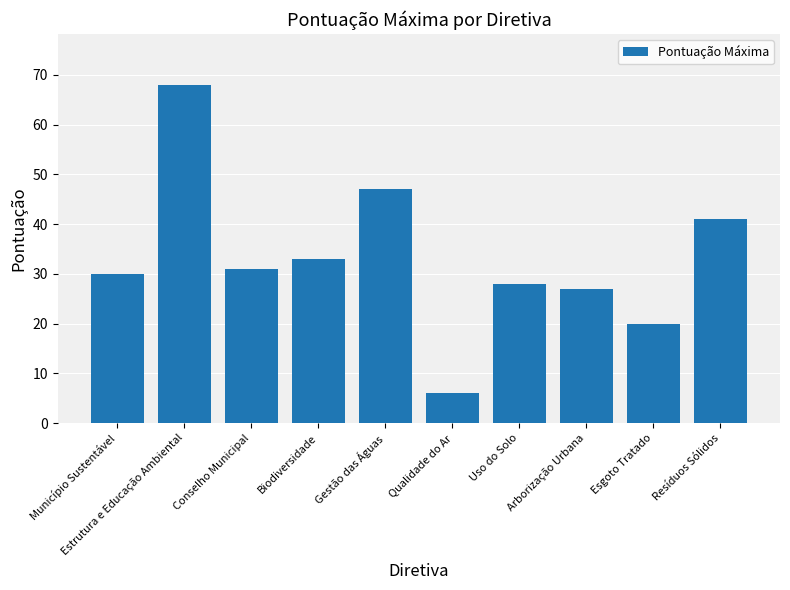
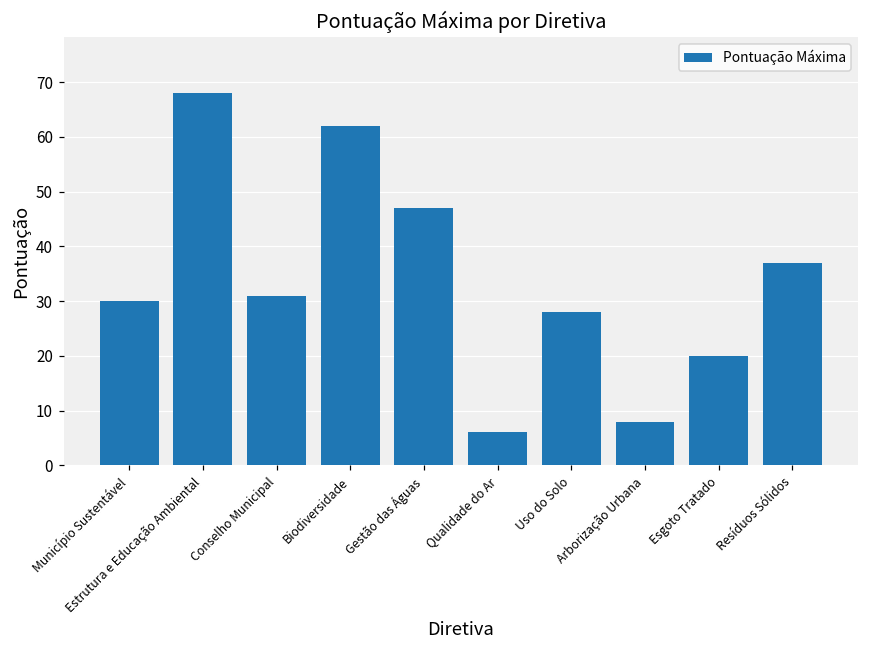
  {
    "Município Sustentável": 30,
    "Estrutura e Educação Ambiental": 68,
    "Conselho Municipal": 31,
-   "Biodiversidade": 33,
+   "Biodiversidade": 62,
    "Gestão das Águas": 47,
    "Qualidade do Ar": 6,
    "Uso do Solo": 28,
-   "Arborização Urbana": 27,
+   "Arborização Urbana": 8,
    "Esgoto Tratado": 20,
-   "Resíduos Sólidos": 41
+   "Resíduos Sólidos": 37
  }
